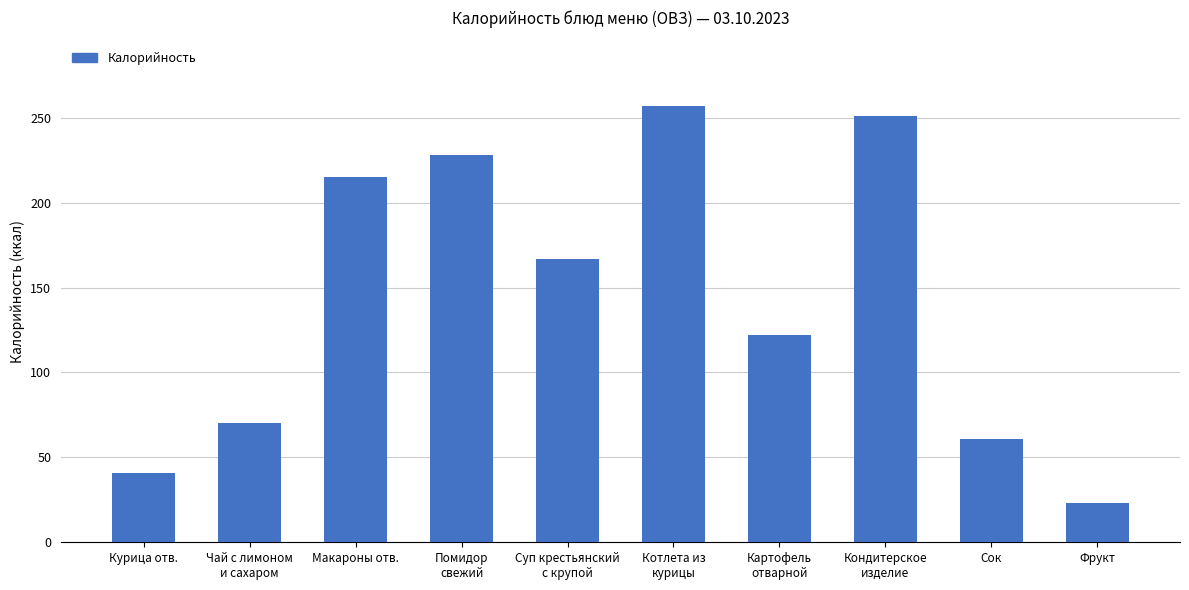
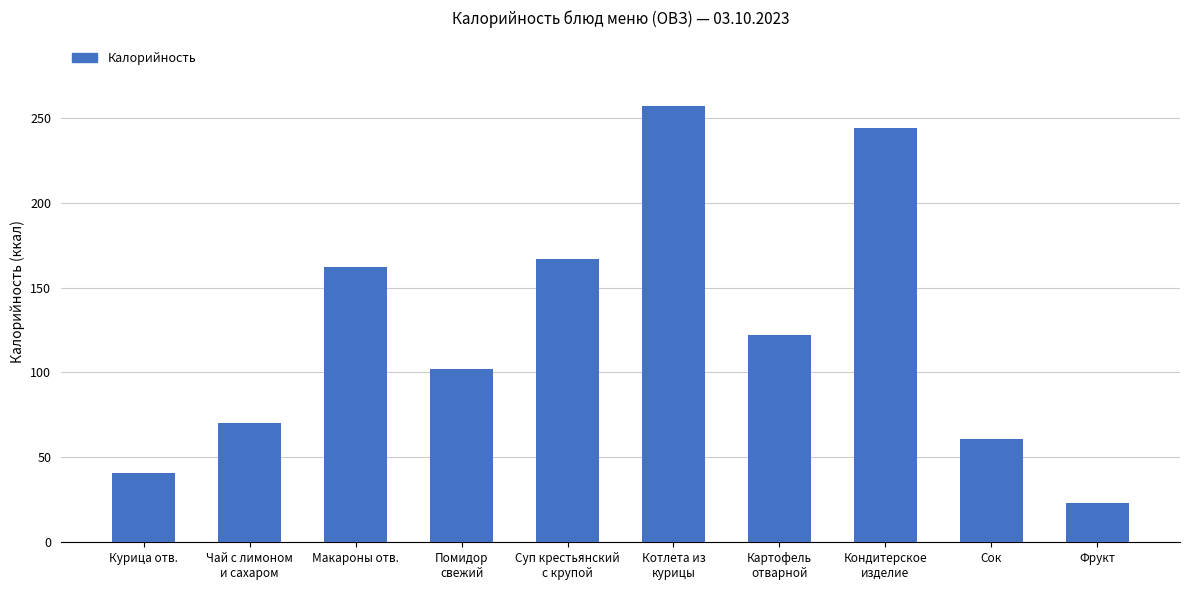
  {
    "Курица отв.": 41,
    "Чай с лимоном и сахаром": 70,
-   "Макароны отв.": 215,
-   "Помидор свежий": 228,
+   "Макароны отв.": 162,
+   "Помидор свежий": 102,
    "Суп крестьянский с крупой": 167,
    "Котлета из курицы": 257,
    "Картофель отварной": 122,
-   "Кондитерское изделие": 251,
+   "Кондитерское изделие": 244,
    "Сок": 61,
    "Фрукт": 23
  }
